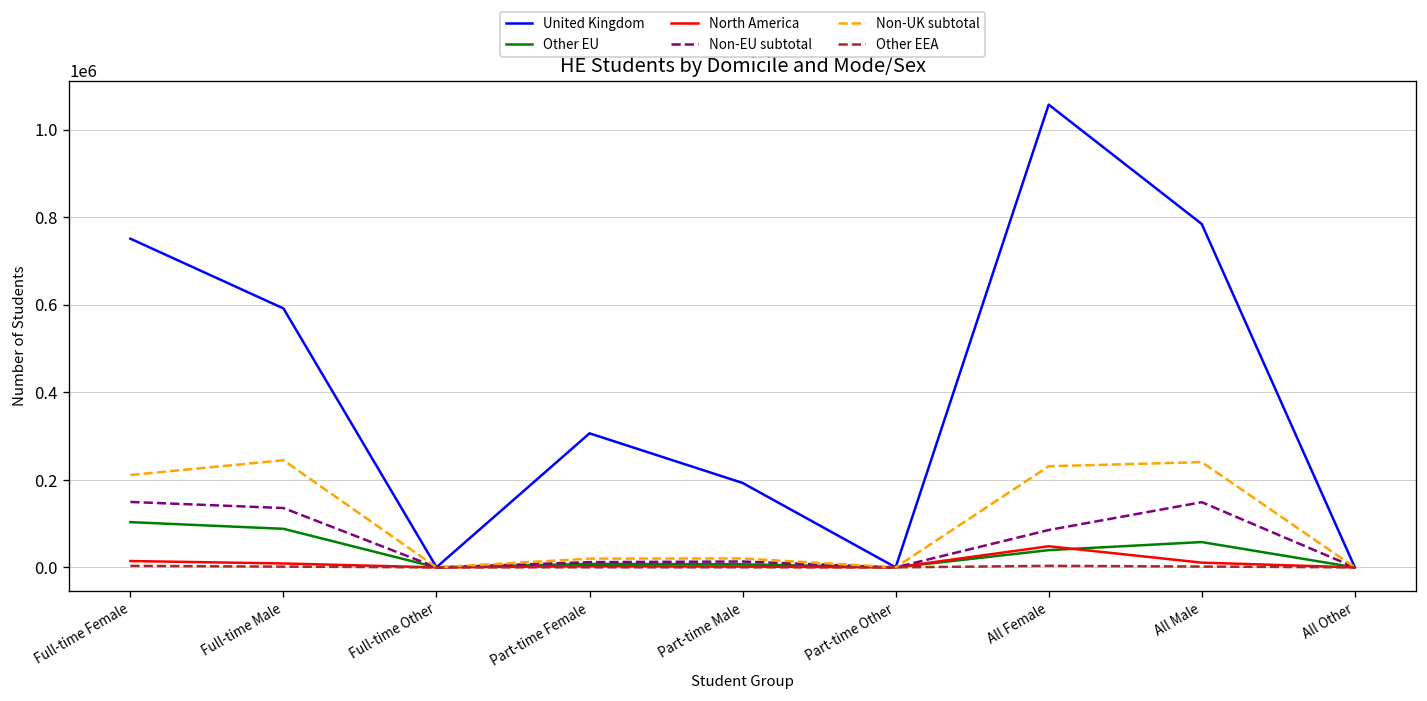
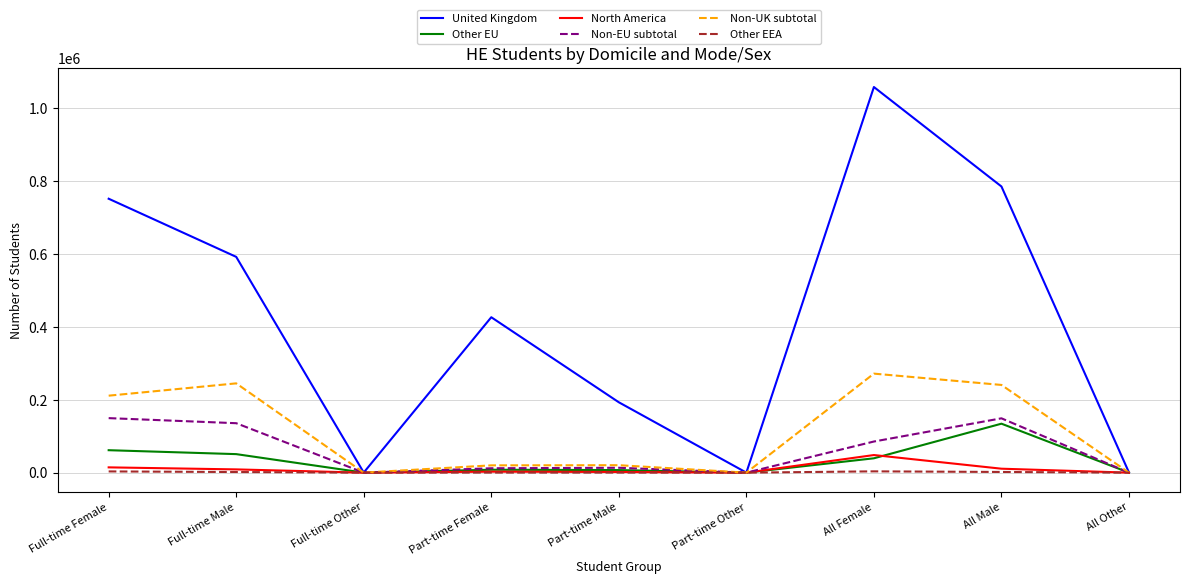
  {
    "United Kingdom": {
      "Full-time Female": 750000,
      "Full-time Male": 590000,
-     "Part-time Female": 310000,
+     "Part-time Female": 430000,
      "Part-time Male": 190000,
      "All Female": 1060000,
      "All Male": 780000
    },
    "Other EU": {
-     "Full-time Female": 100000,
-     "Full-time Male": 90000,
+     "Full-time Female": 60000,
+     "Full-time Male": 50000,
      "All Female": 40000,
-     "All Male": 60000
+     "All Male": 130000
    },
    "North America": {
      "Full-time Female": 10000,
      "Full-time Male": 10000,
      "All Female": 50000,
      "All Male": 10000
    },
    "Non-EU subtotal": {
      "Full-time Female": 150000,
      "Full-time Male": 140000,
      "All Female": 90000,
      "All Male": 150000
    },
    "Non-UK subtotal": {
      "Full-time Female": 210000,
      "Full-time Male": 240000,
      "Part-time Female": 20000,
      "Part-time Male": 20000,
-     "All Female": 230000,
+     "All Female": 270000,
      "All Male": 240000
    },
    "Other EEA": {
      "Full-time Female": 0,
      "Full-time Male": 0,
      "All Female": 0,
      "All Male": 0
    }
  }
